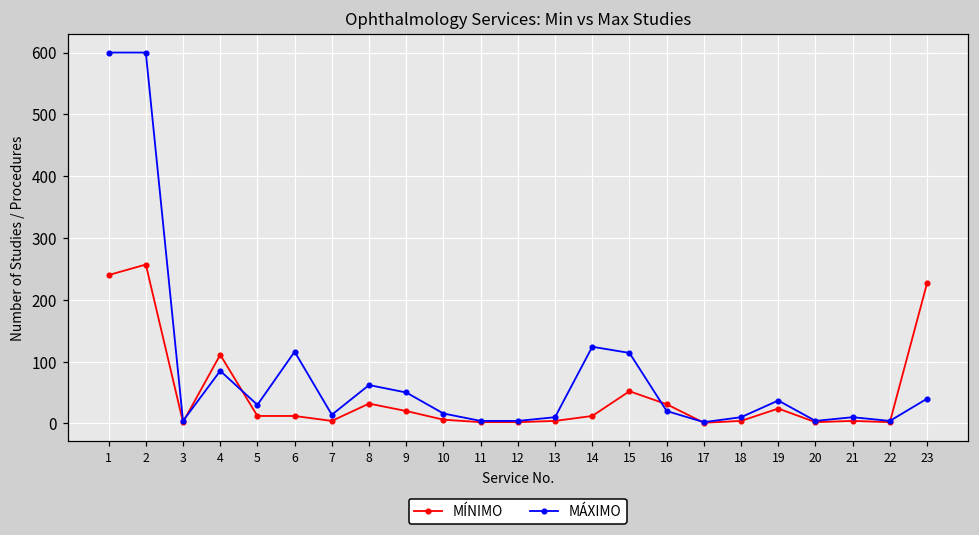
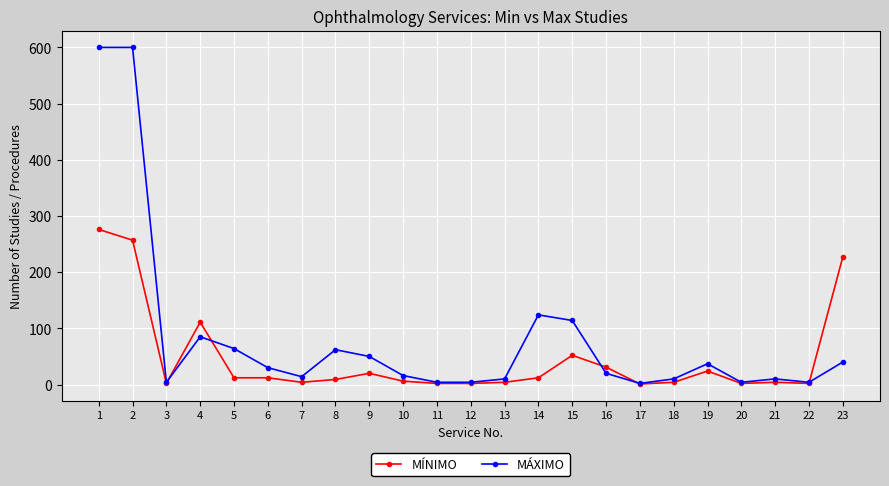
  {
    "MÍNIMO": {
-     "1": 240,
+     "1": 280,
      "2": 260,
      "4": 110,
      "5": 10,
      "6": 10,
      "7": 0,
-     "8": 30,
+     "8": 10,
      "9": 20,
      "10": 10,
      "13": 0,
      "14": 10,
      "15": 50,
      "16": 30,
      "18": 0,
      "19": 20,
      "21": 0,
      "23": 230
    },
    "MÁXIMO": {
      "1": 600,
      "2": 600,
      "4": 90,
-     "5": 30,
-     "6": 120,
+     "5": 60,
+     "6": 30,
      "7": 10,
      "8": 60,
      "9": 50,
      "10": 20,
      "13": 10,
      "14": 120,
      "15": 110,
      "16": 20,
      "18": 10,
      "19": 40,
      "21": 10,
      "23": 40
    }
  }
